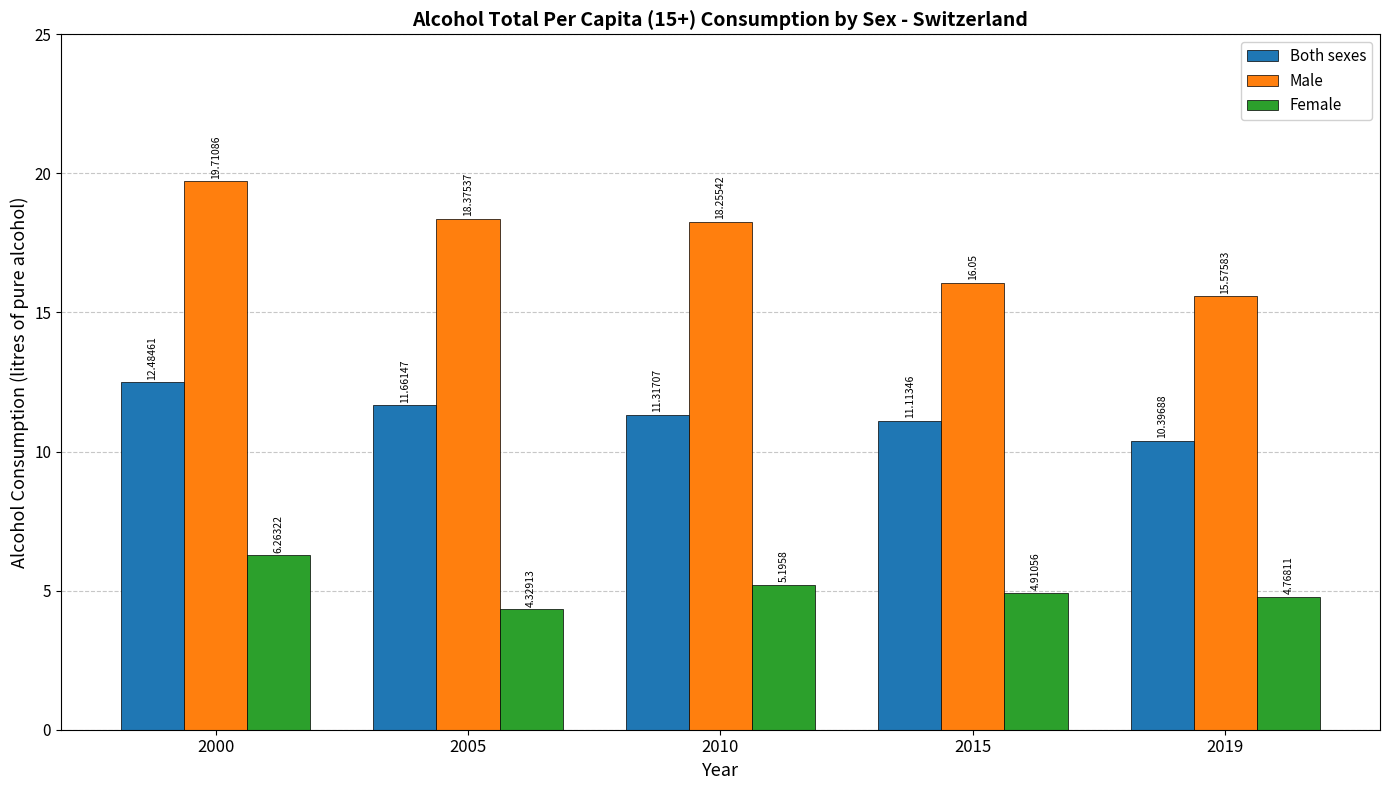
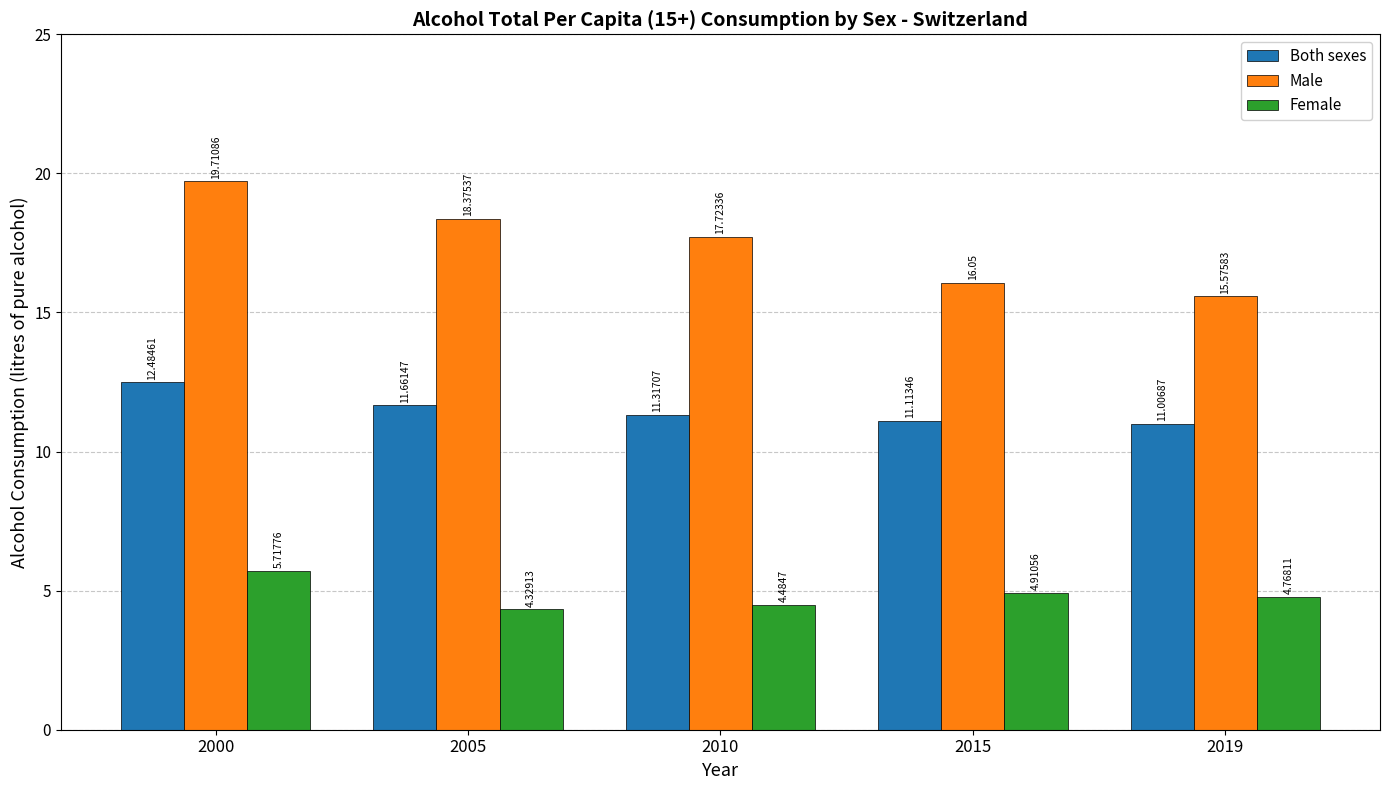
  {
    "Both sexes": {
      "2000": 12.48461,
      "2005": 11.66147,
      "2010": 11.31707,
      "2015": 11.11346,
-     "2019": 10.39688
+     "2019": 11.00687
    },
    "Male": {
      "2000": 19.71086,
      "2005": 18.37537,
-     "2010": 18.25542,
+     "2010": 17.72336,
      "2015": 16.05,
      "2019": 15.57583
    },
    "Female": {
-     "2000": 6.26322,
+     "2000": 5.71776,
      "2005": 4.32913,
-     "2010": 5.1958,
+     "2010": 4.4847,
      "2015": 4.91056,
      "2019": 4.76811
    }
  }
